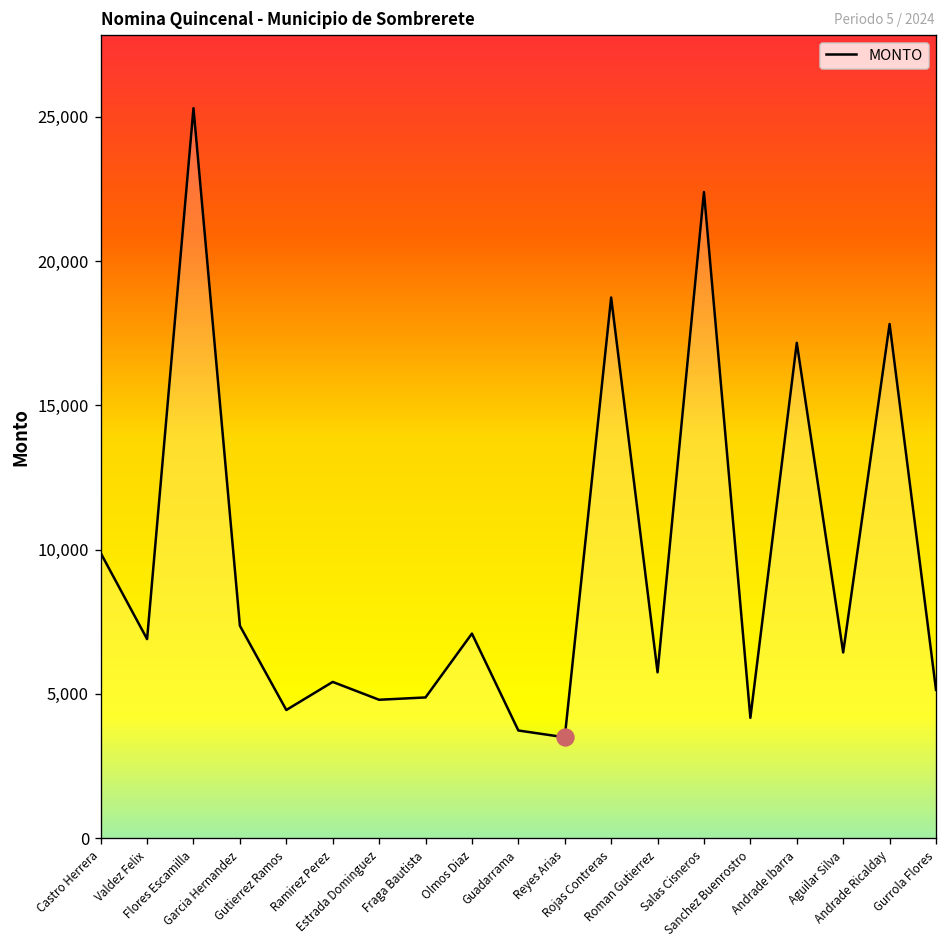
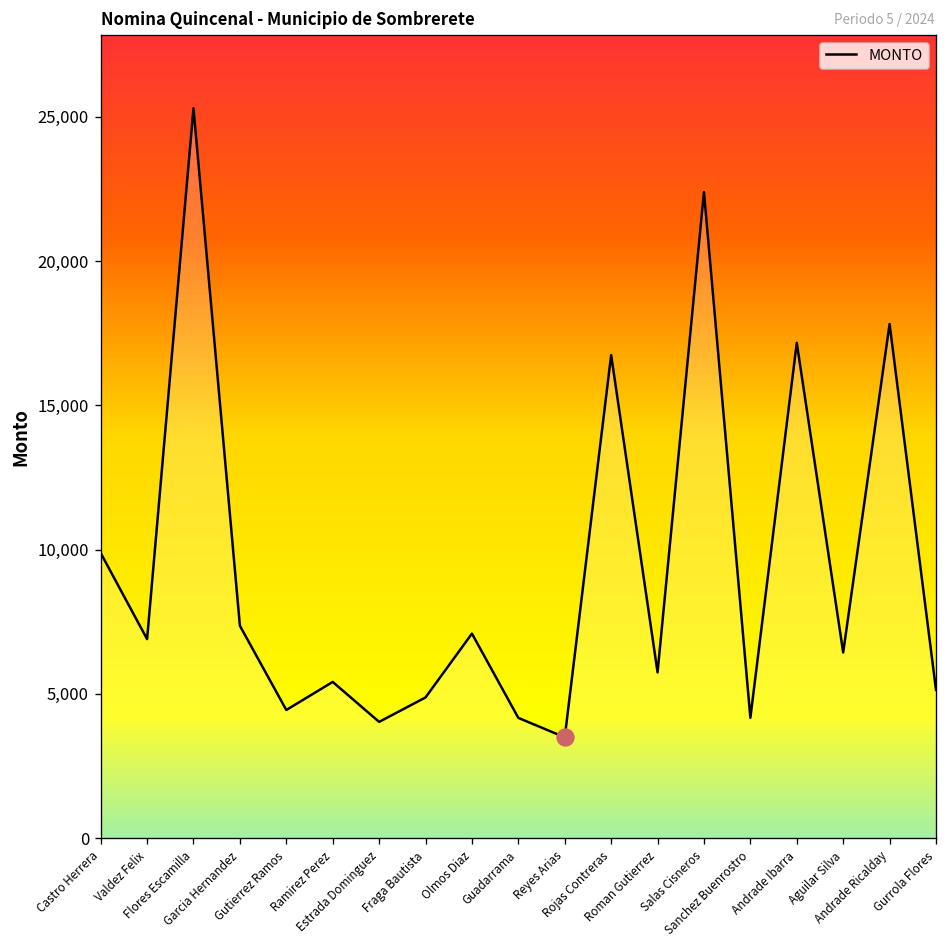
  {
    "MONTO": {
      "Castro Herrera": "9,900",
      "Valdez Felix": "6,900",
      "Flores Escamilla": "25,300",
      "Garcia Hernandez": "7,400",
      "Gutierrez Ramos": "4,400",
      "Ramirez Perez": "5,400",
-     "Estrada Dominguez": "4,800",
+     "Estrada Dominguez": "4,000",
      "Fraga Bautista": "4,900",
      "Olmos Diaz": "7,100",
-     "Guadarrama": "3,700",
-     "Rojas Contreras": "18,700",
+     "Guadarrama": "4,200",
+     "Rojas Contreras": "16,700",
      "Roman Gutierrez": "5,700",
      "Salas Cisneros": "22,400",
      "Sanchez Buenrostro": "4,200",
      "Andrade Ibarra": "17,200",
      "Aguilar Silva": "6,400",
      "Andrade Ricalday": "17,800",
      "Gurrola Flores": "5,100"
    }
  }
